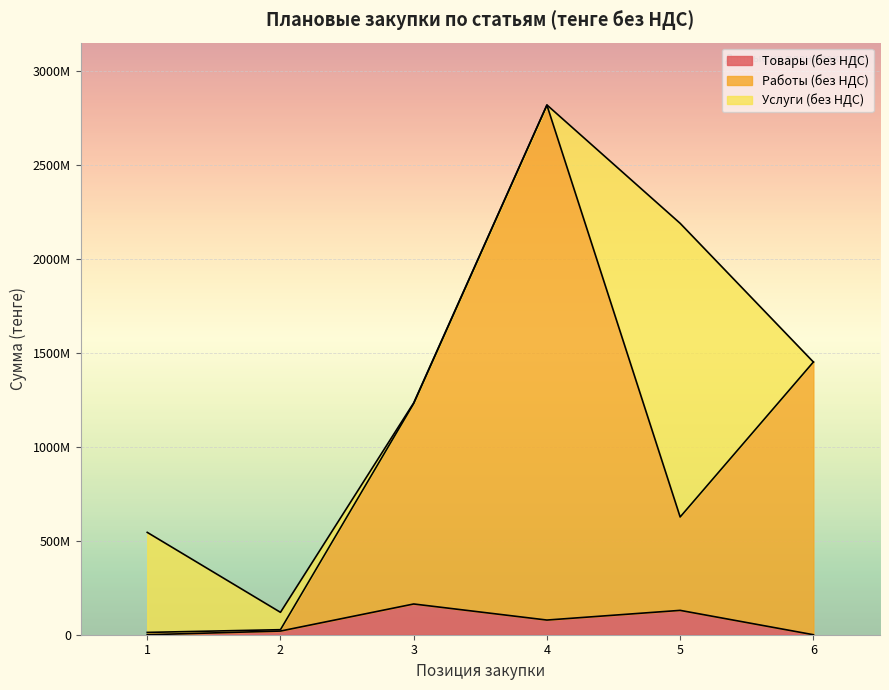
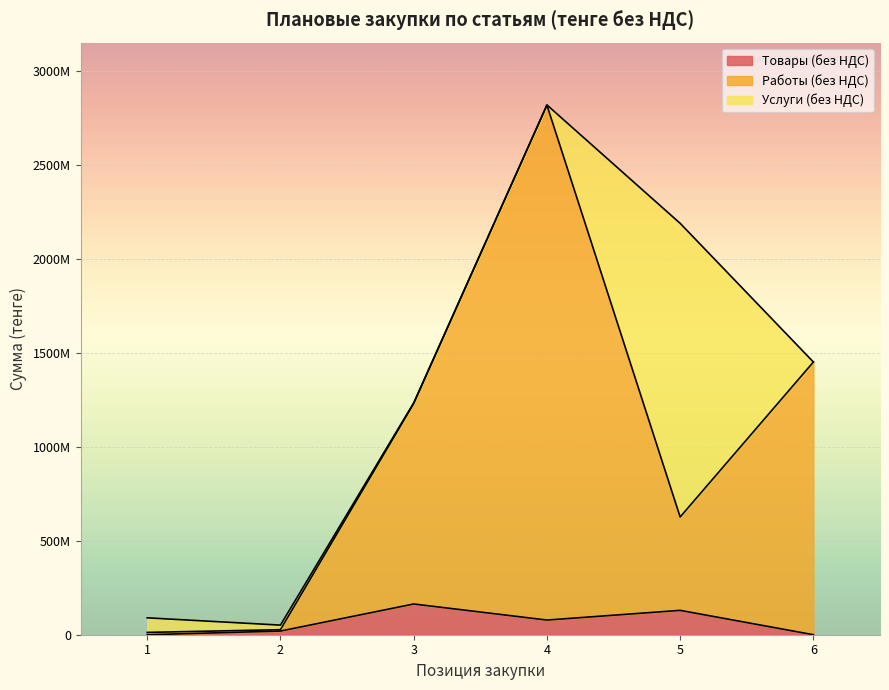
  {
    "Товары (без НДС)": {
      "3": 160000000,
      "4": 80000000,
      "5": 130000000,
      "6": 0
    },
    "Работы (без НДС)": {
      "5": 500000000
    },
    "Услуги (без НДС)": {
-     "1": 530000000,
-     "2": 90000000,
+     "1": 80000000,
+     "2": 20000000,
      "5": 1560000000
    }
  }
